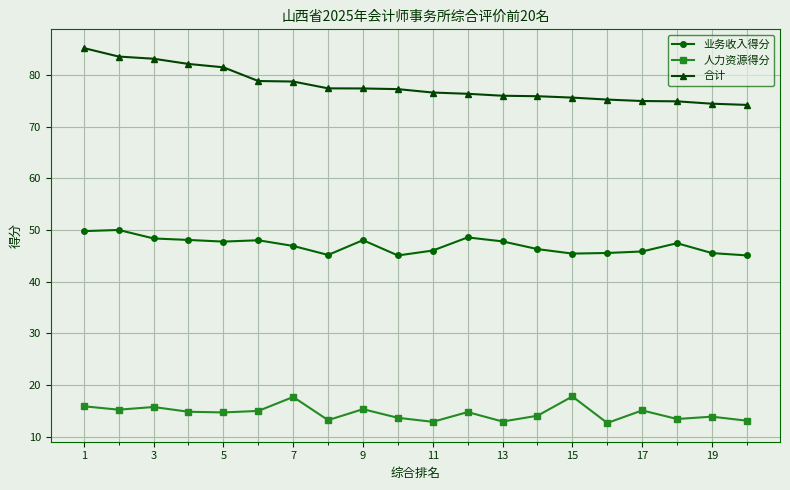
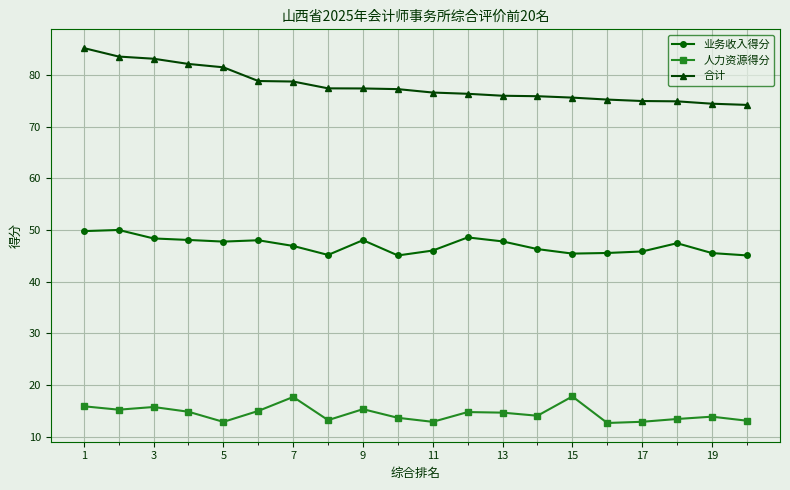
  {
    "人力资源得分": {
      "1": 16,
      "3": 16,
-     "5": 15,
+     "5": 13,
      "7": 18,
      "9": 15,
      "11": 13,
-     "13": 13,
+     "13": 15,
      "15": 18,
-     "17": 15,
+     "17": 13,
      "19": 14
    }
  }
